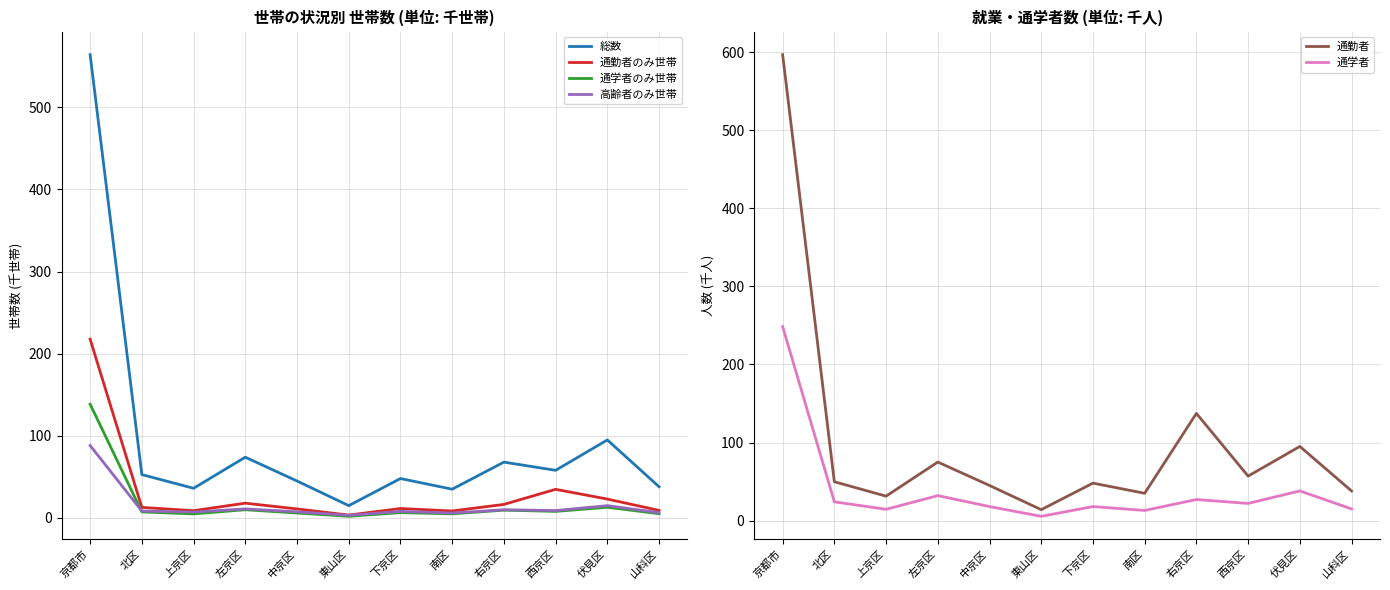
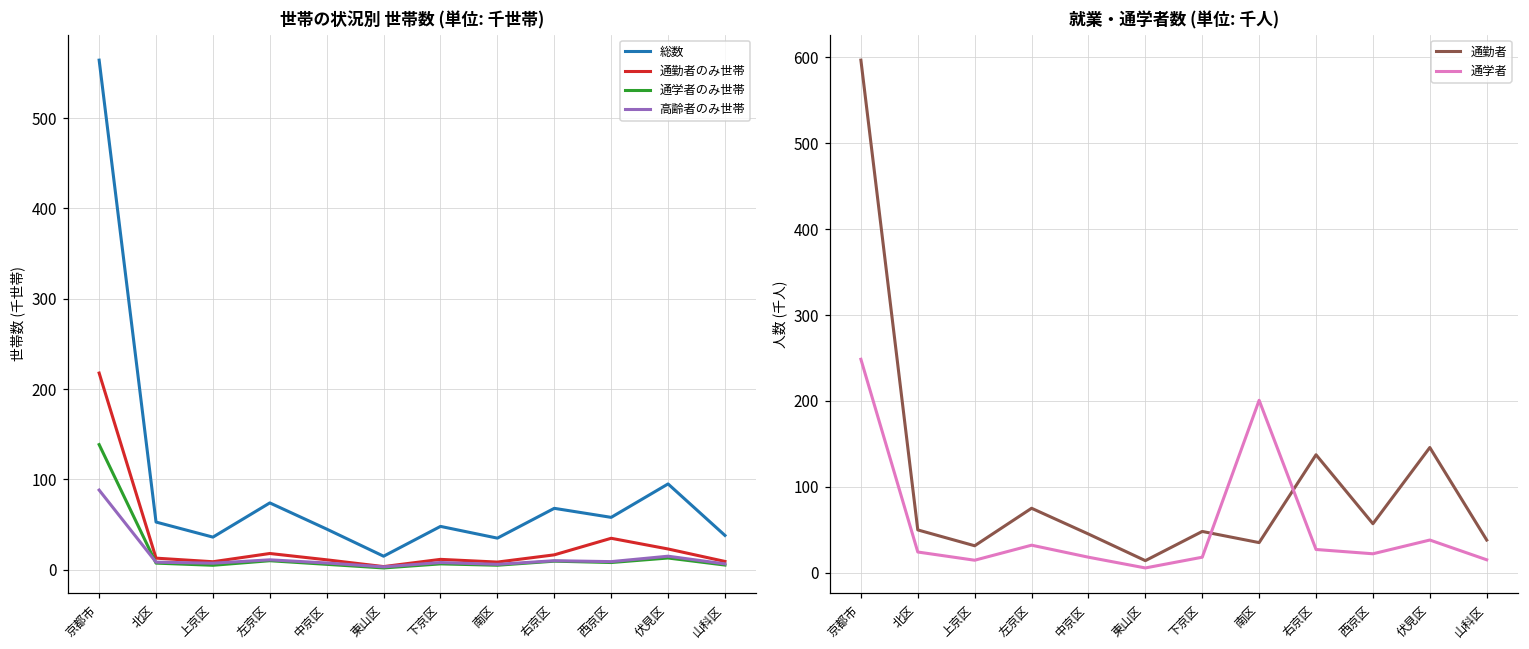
  {
    "世帯の状況別 世帯数 (単位: 千世帯)": {
      "総数": {
        "京都市": 560,
        "北区": 50,
        "上京区": 40,
        "左京区": 70,
        "中京区": 50,
        "東山区": 20,
        "下京区": 50,
        "南区": 40,
        "右京区": 70,
        "西京区": 60,
        "伏見区": 100,
        "山科区": 40
      },
      "通勤者のみ世帯": {
        "京都市": 220,
        "北区": 10,
        "左京区": 20,
        "中京区": 10,
        "下京区": 10,
        "右京区": 20,
        "西京区": 30,
        "伏見区": 20
      },
      "通学者のみ世帯": {
        "京都市": 140
      },
      "高齢者のみ世帯": {
        "京都市": 90
      }
    },
    "就業・通学者数 (単位: 千人)": {
      "通勤者": {
        "京都市": 600,
        "北区": 50,
        "上京区": 30,
        "左京区": 80,
        "中京区": 50,
        "東山区": 10,
        "下京区": 50,
        "南区": 40,
        "右京区": 140,
        "西京区": 60,
-       "伏見区": 100,
+       "伏見区": 150,
        "山科区": 40
      },
      "通学者": {
        "京都市": 250,
        "北区": 20,
        "上京区": 10,
        "左京区": 30,
        "中京区": 20,
        "東山区": 10,
        "下京区": 20,
-       "南区": 10,
+       "南区": 200,
        "右京区": 30,
        "西京区": 20,
        "伏見区": 40,
        "山科区": 20
      }
    }
  }
